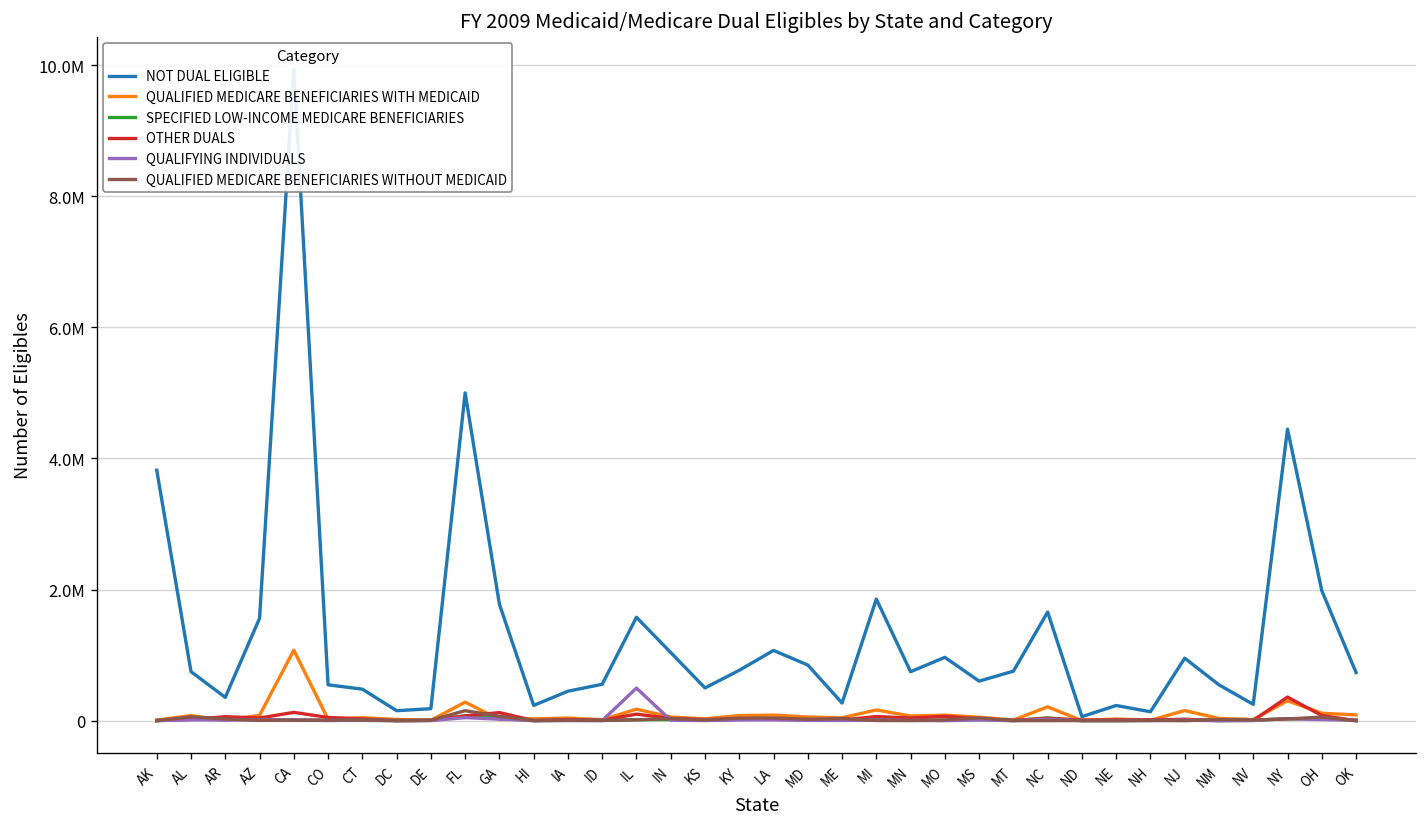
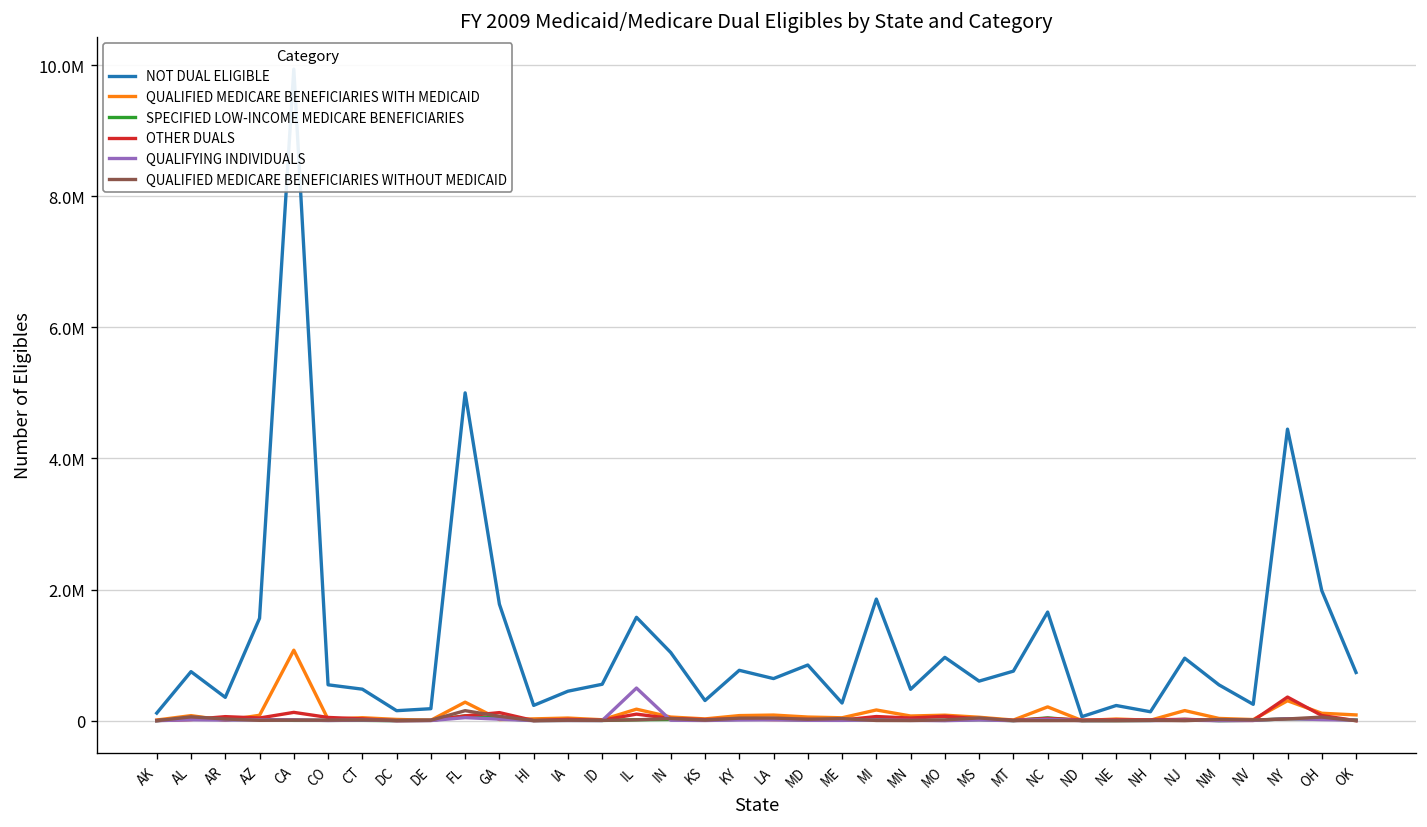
  {
    "NOT DUAL ELIGIBLE": {
-     "AK": 3800000,
+     "AK": 100000,
      "AL": 700000,
      "AR": 400000,
      "AZ": 1600000,
      "CO": 500000,
      "CT": 500000,
      "DC": 200000,
      "DE": 200000,
      "FL": 5000000,
      "GA": 1800000,
      "HI": 200000,
      "IA": 400000,
      "ID": 600000,
      "IL": 1600000,
      "IN": 1000000,
-     "KS": 500000,
+     "KS": 300000,
      "KY": 800000,
-     "LA": 1100000,
+     "LA": 600000,
      "MD": 800000,
      "ME": 300000,
      "MI": 1900000,
-     "MN": 700000,
+     "MN": 500000,
      "MO": 1000000,
      "MS": 600000,
      "MT": 800000,
      "NC": 1700000,
      "ND": 100000,
      "NE": 200000,
      "NH": 100000,
      "NJ": 1000000,
      "NM": 500000,
      "NV": 200000,
      "NY": 4400000,
      "OH": 2000000,
      "OK": 700000
    },
    "QUALIFIED MEDICARE BENEFICIARIES WITH MEDICAID": {
      "CA": 1100000,
      "FL": 300000,
      "IL": 200000,
      "MI": 200000,
      "NC": 200000,
      "NJ": 200000,
      "NY": 300000,
      "OK": 100000
    },
    "OTHER DUALS": {
      "CA": 100000,
      "GA": 100000,
      "IL": 100000,
      "NY": 400000
    },
    "QUALIFYING INDIVIDUALS": {
      "IL": 500000
    },
    "QUALIFIED MEDICARE BENEFICIARIES WITHOUT MEDICAID": {
      "FL": 200000
    }
  }
